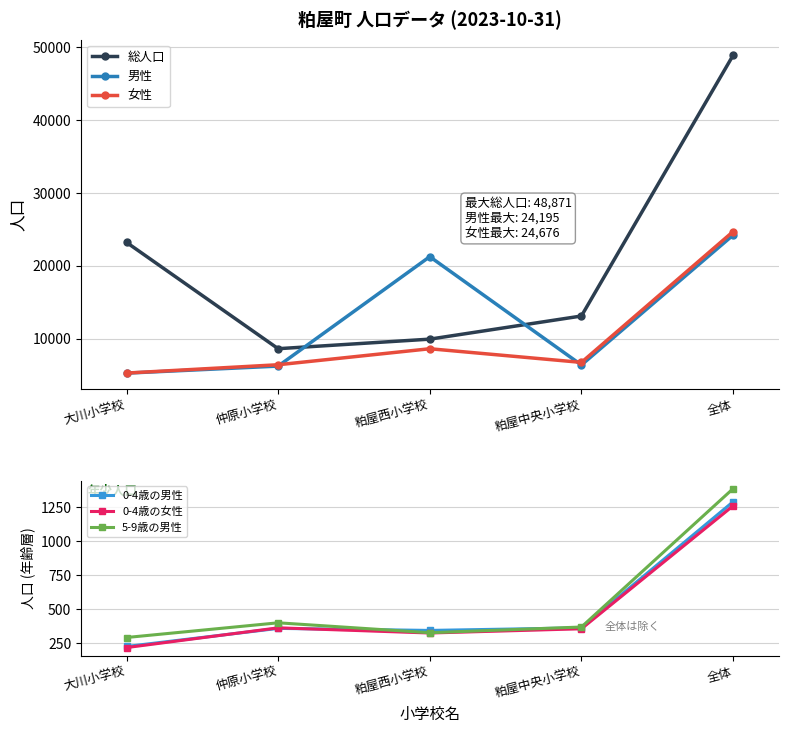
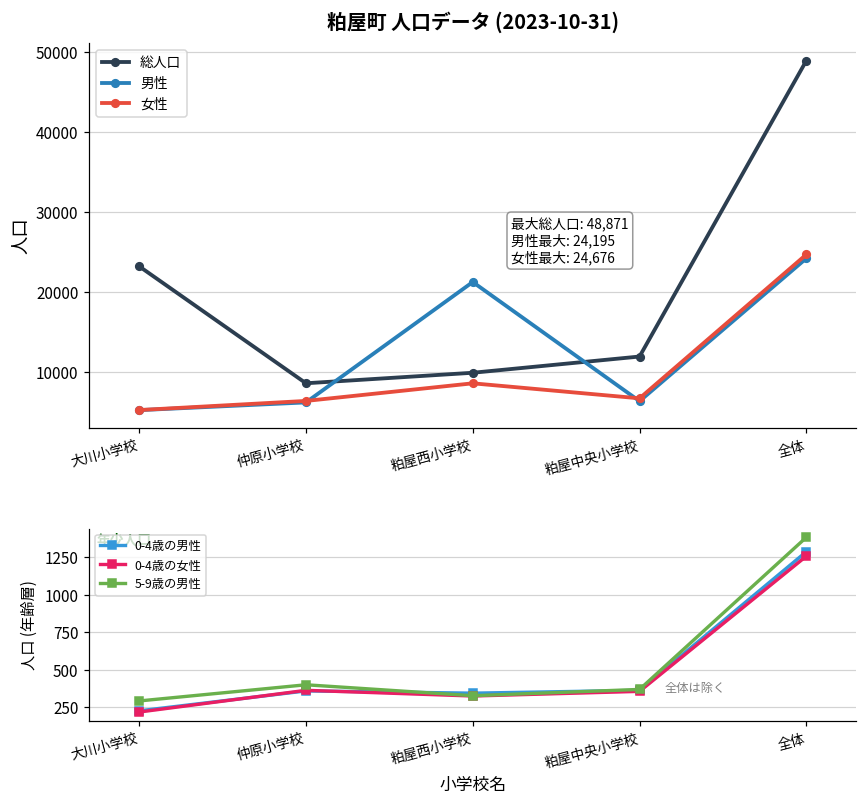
  {
    "粕屋町 人口データ (2023-10-31)": {
      "総人口": {
        "大川小学校": 23000,
        "仲原小学校": 9000,
        "粕屋西小学校": 10000,
-       "粕屋中央小学校": 13000,
+       "粕屋中央小学校": 12000,
        "全体": 49000
      },
      "男性": {
        "粕屋西小学校": 21000,
        "粕屋中央小学校": 6000,
        "全体": 24000
      },
      "女性": {
        "粕屋西小学校": 9000,
        "粕屋中央小学校": 7000,
        "全体": 25000
      }
    }
  }
